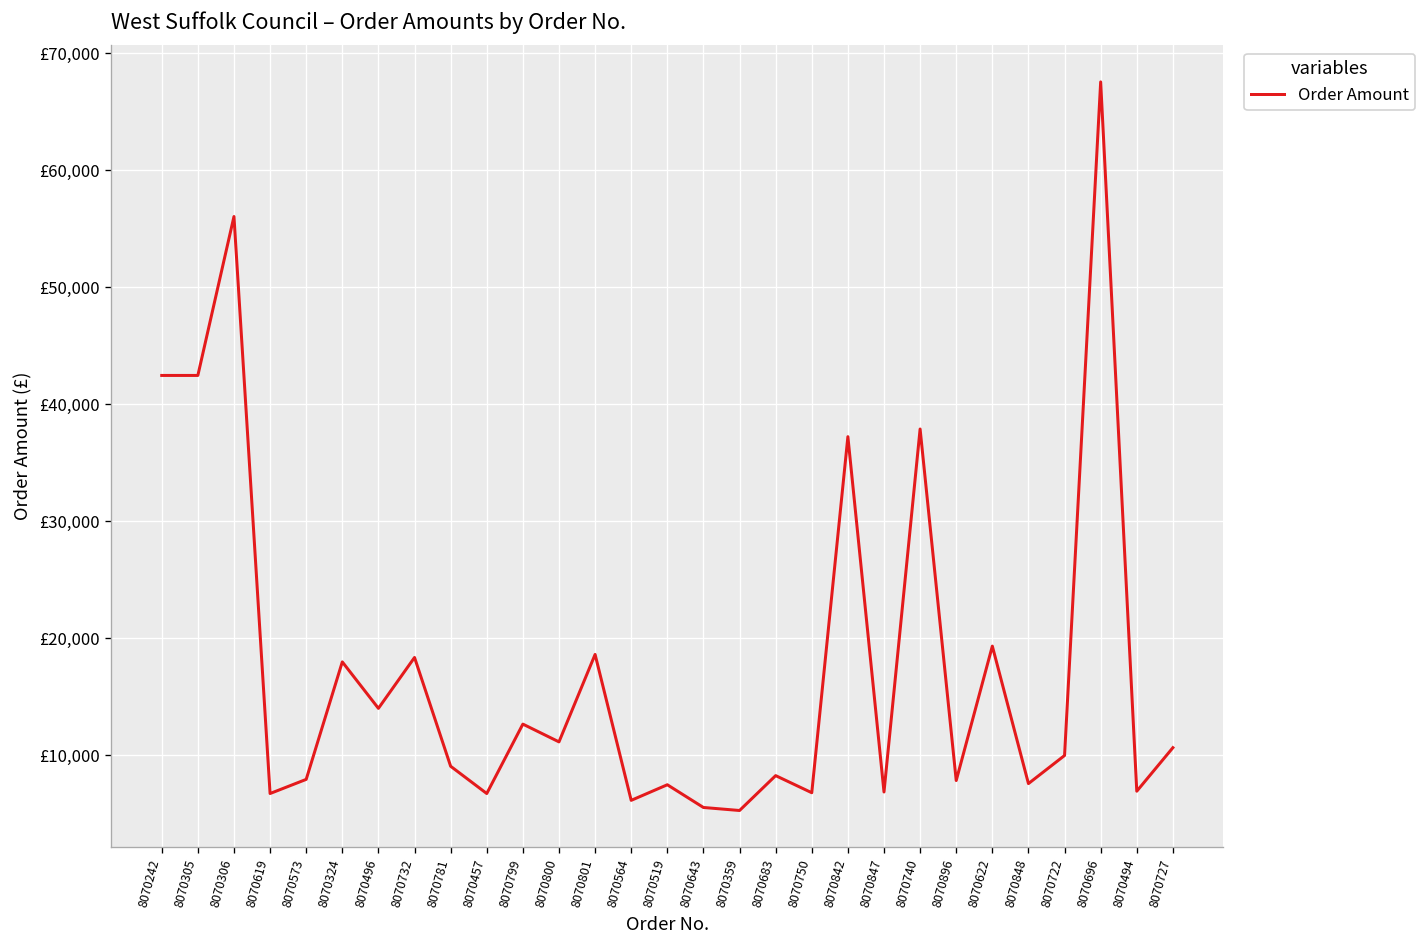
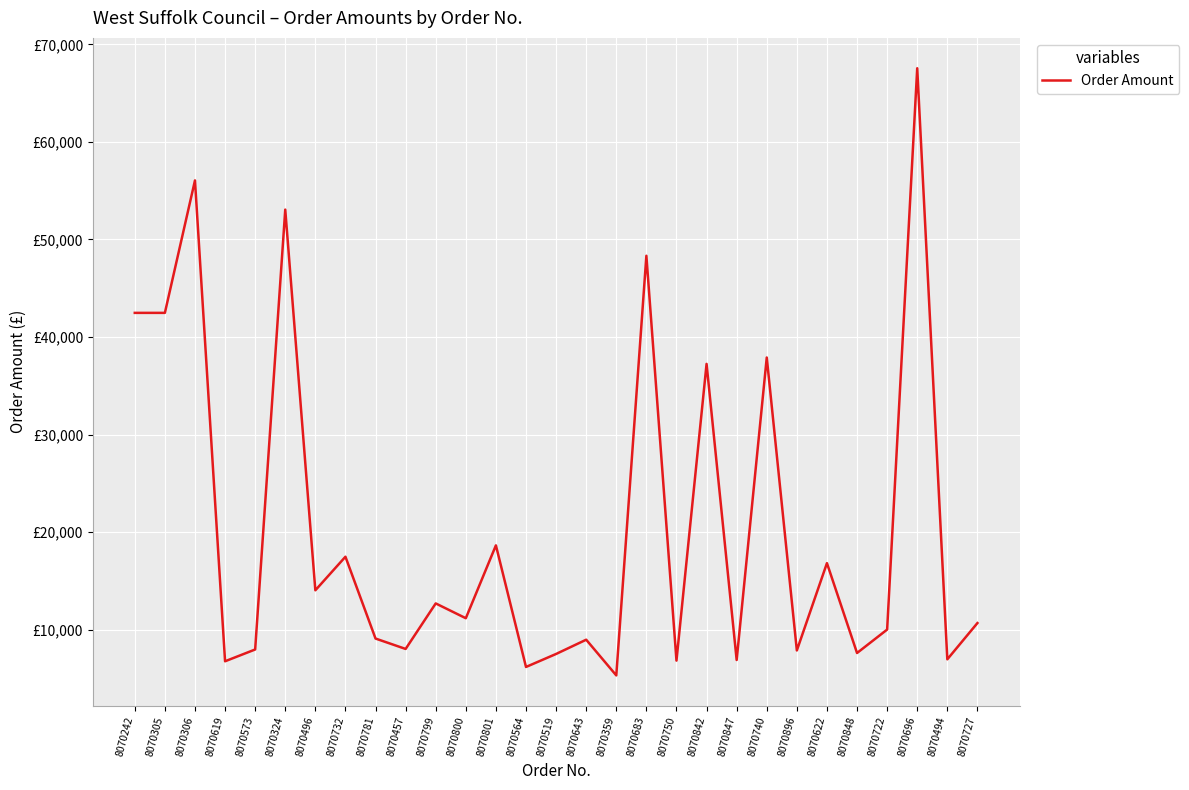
  {
    "8070242": "£42,000",
    "8070305": "£42,000",
    "8070306": "£56,000",
    "8070619": "£7,000",
    "8070573": "£8,000",
-   "8070324": "£18,000",
+   "8070324": "£53,000",
    "8070496": "£14,000",
-   "8070732": "£18,000",
+   "8070732": "£17,000",
    "8070781": "£9,000",
-   "8070457": "£7,000",
+   "8070457": "£8,000",
    "8070799": "£13,000",
    "8070800": "£11,000",
    "8070801": "£19,000",
    "8070564": "£6,000",
    "8070519": "£8,000",
-   "8070643": "£6,000",
+   "8070643": "£9,000",
    "8070359": "£5,000",
-   "8070683": "£8,000",
+   "8070683": "£48,000",
    "8070750": "£7,000",
    "8070842": "£37,000",
    "8070847": "£7,000",
    "8070740": "£38,000",
    "8070896": "£8,000",
-   "8070622": "£19,000",
+   "8070622": "£17,000",
    "8070848": "£8,000",
    "8070722": "£10,000",
    "8070696": "£68,000",
    "8070494": "£7,000",
    "8070727": "£11,000"
  }
